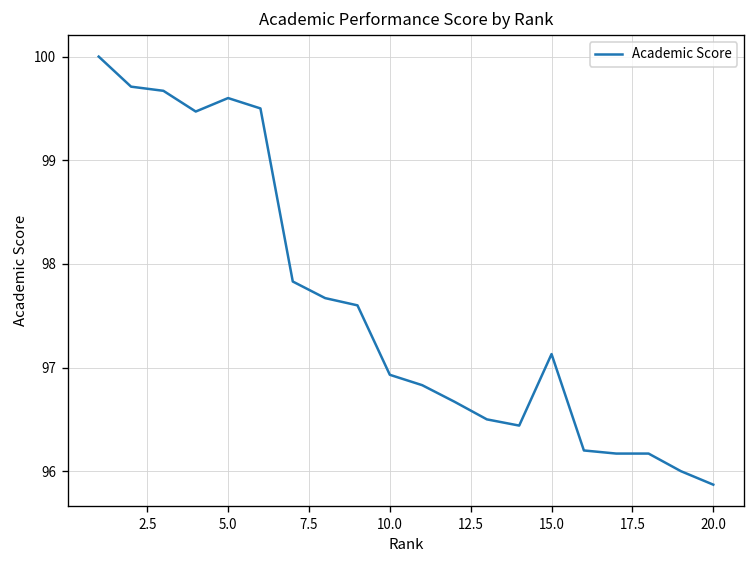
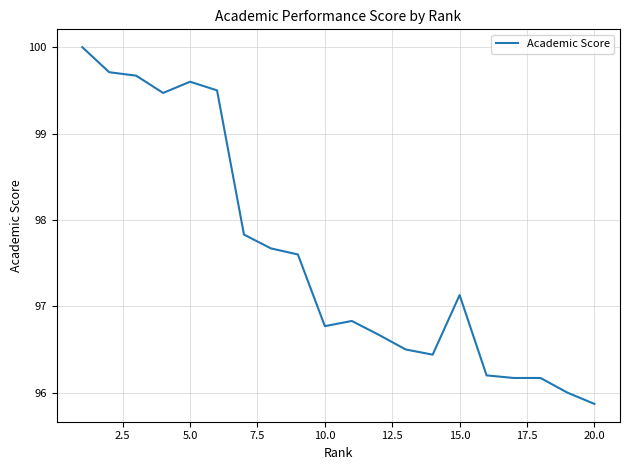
  {
    "5.0": 99.6,
-   "10.0": 96.9,
+   "10.0": 96.8,
    "15.0": 97.1,
    "20.0": 95.9
  }
